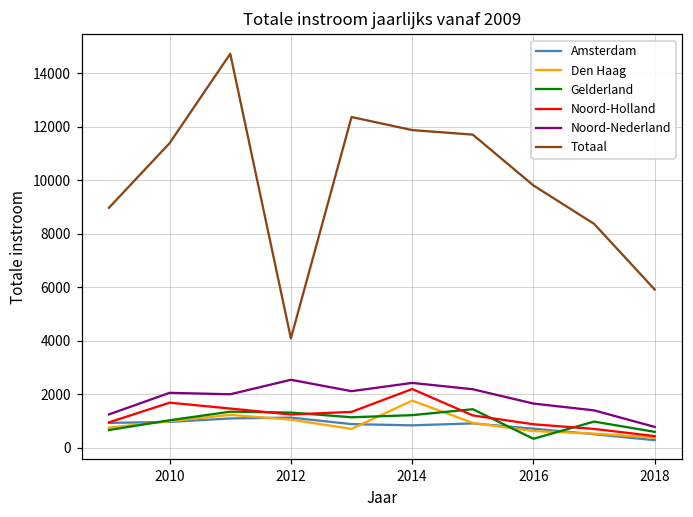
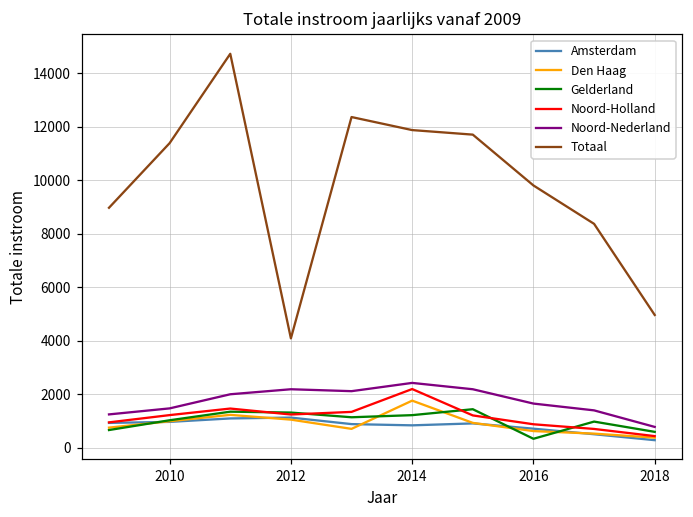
  {
    "Amsterdam": {
      "2014": 800
    },
    "Den Haag": {
      "2014": 1800
    },
    "Gelderland": {
      "2014": 1200,
      "2016": 300,
      "2018": 600
    },
    "Noord-Holland": {
-     "2010": 1700,
+     "2010": 1200,
      "2014": 2200,
      "2016": 900
    },
    "Noord-Nederland": {
-     "2010": 2000,
-     "2012": 2500,
+     "2010": 1500,
+     "2012": 2200,
      "2014": 2400,
      "2016": 1600,
      "2018": 800
    },
    "Totaal": {
      "2010": 11400,
      "2012": 4100,
      "2014": 11900,
      "2016": 9800,
-     "2018": 5900
+     "2018": 5000
    }
  }
